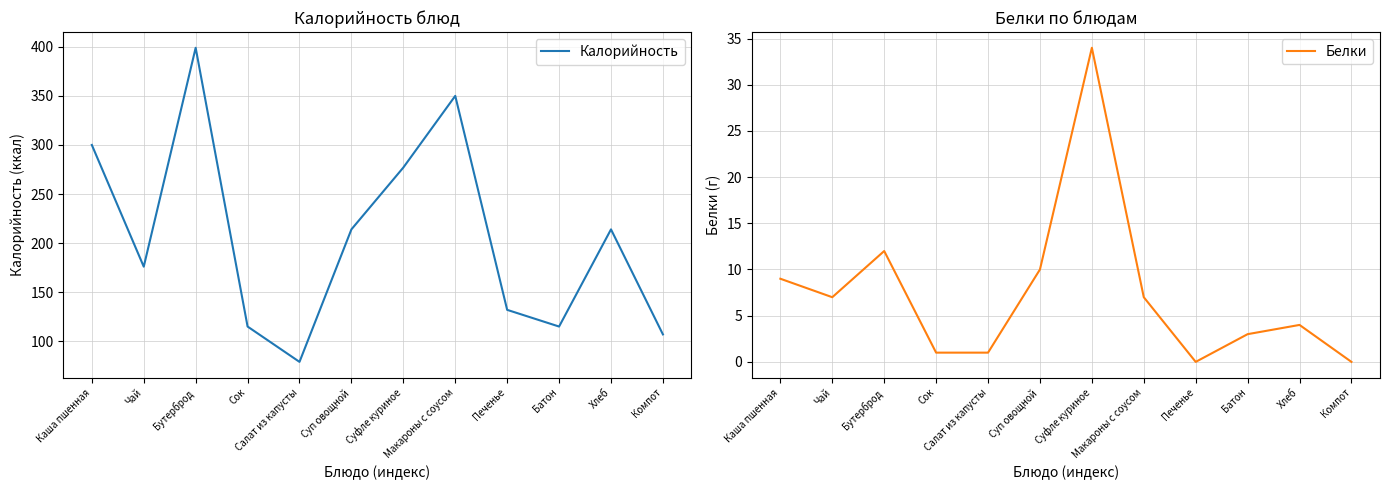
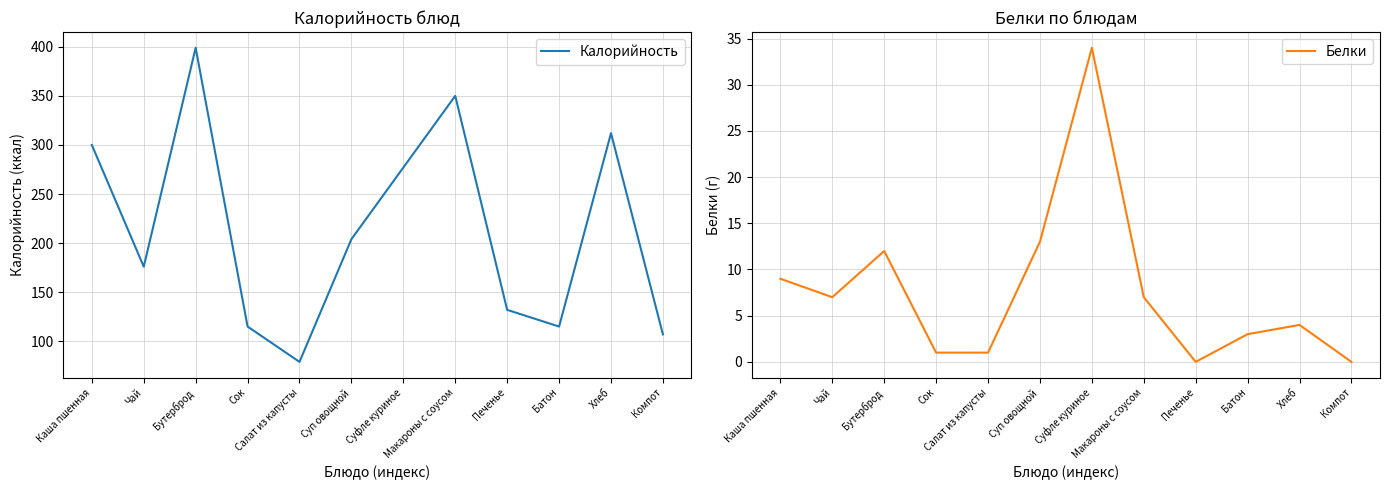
  {
    "Калорийность блюд": {
      "Каша пшенная": 300,
      "Чай": 180,
      "Бутерброд": 400,
      "Сок": 120,
      "Салат из капусты": 80,
-     "Суп овощной": 210,
+     "Суп овощной": 200,
      "Суфле куриное": 280,
      "Макароны с соусом": 350,
      "Печенье": 130,
      "Батон": 120,
-     "Хлеб": 210,
+     "Хлеб": 310,
      "Компот": 110
    },
    "Белки по блюдам": {
      "Каша пшенная": 9,
      "Чай": 7,
      "Бутерброд": 12,
      "Сок": 1,
      "Салат из капусты": 1,
-     "Суп овощной": 10,
+     "Суп овощной": 13,
      "Суфле куриное": 34,
      "Макароны с соусом": 7,
      "Печенье": 0,
      "Батон": 3,
      "Хлеб": 4,
      "Компот": 0
    }
  }
